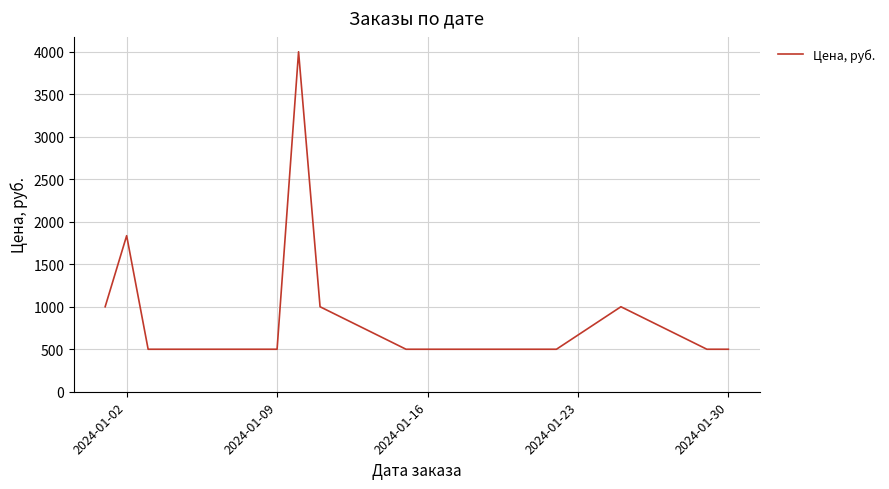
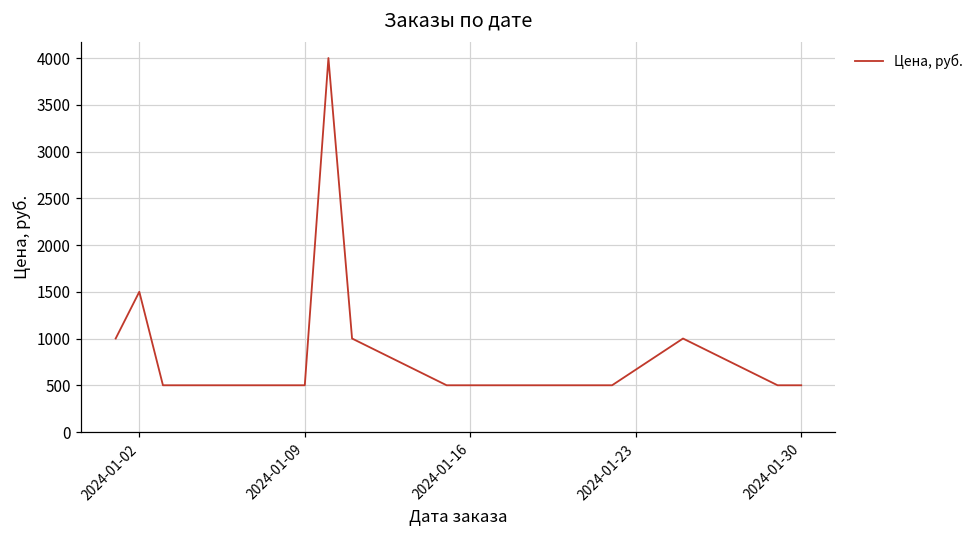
  {
-   "2024-01-02": 1800,
+   "2024-01-02": 1500,
    "2024-01-09": 500,
    "2024-01-16": 500,
    "2024-01-30": 500
  }
